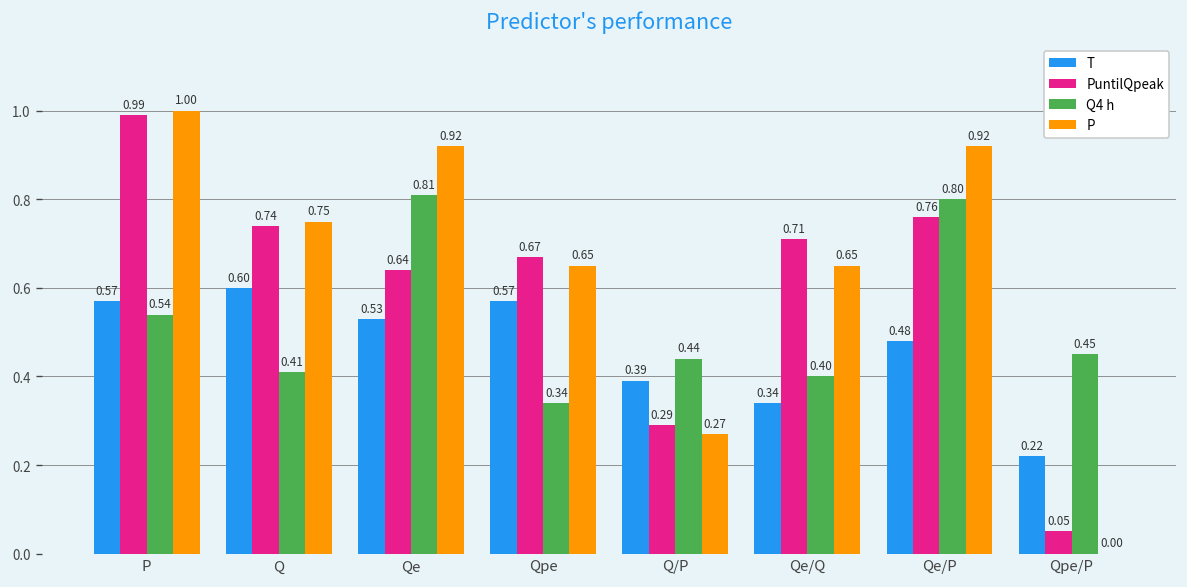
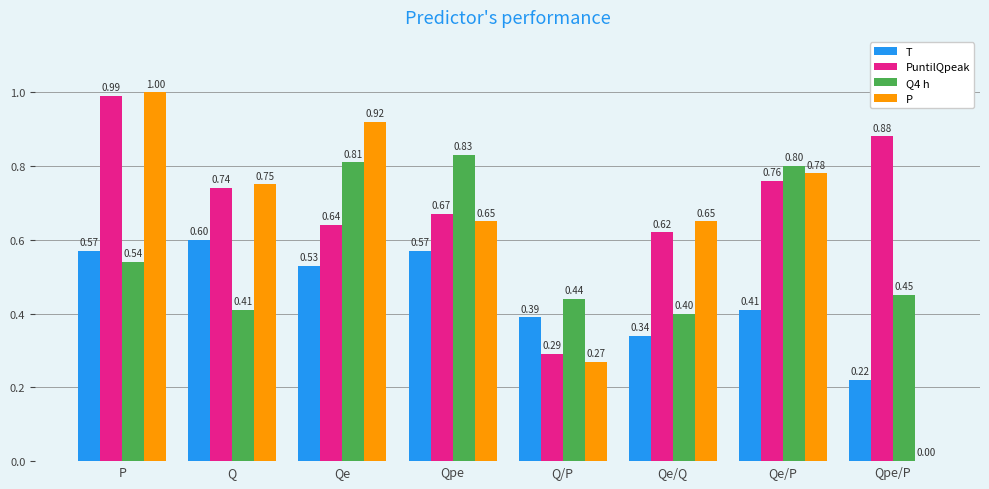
  {
    "T": {
      "P": 0.57,
      "Q": 0.60,
      "Qe": 0.53,
      "Qpe": 0.57,
      "Q/P": 0.39,
      "Qe/Q": 0.34,
-     "Qe/P": 0.48,
+     "Qe/P": 0.41,
      "Qpe/P": 0.22
    },
    "PuntilQpeak": {
      "P": 0.99,
      "Q": 0.74,
      "Qe": 0.64,
      "Qpe": 0.67,
      "Q/P": 0.29,
-     "Qe/Q": 0.71,
+     "Qe/Q": 0.62,
      "Qe/P": 0.76,
-     "Qpe/P": 0.05
+     "Qpe/P": 0.88
    },
    "Q4 h": {
      "P": 0.54,
      "Q": 0.41,
      "Qe": 0.81,
-     "Qpe": 0.34,
+     "Qpe": 0.83,
      "Q/P": 0.44,
      "Qe/Q": 0.40,
      "Qe/P": 0.80,
      "Qpe/P": 0.45
    },
    "P": {
      "P": 1.00,
      "Q": 0.75,
      "Qe": 0.92,
      "Qpe": 0.65,
      "Q/P": 0.27,
      "Qe/Q": 0.65,
-     "Qe/P": 0.92,
+     "Qe/P": 0.78,
      "Qpe/P": 0.00
    }
  }
